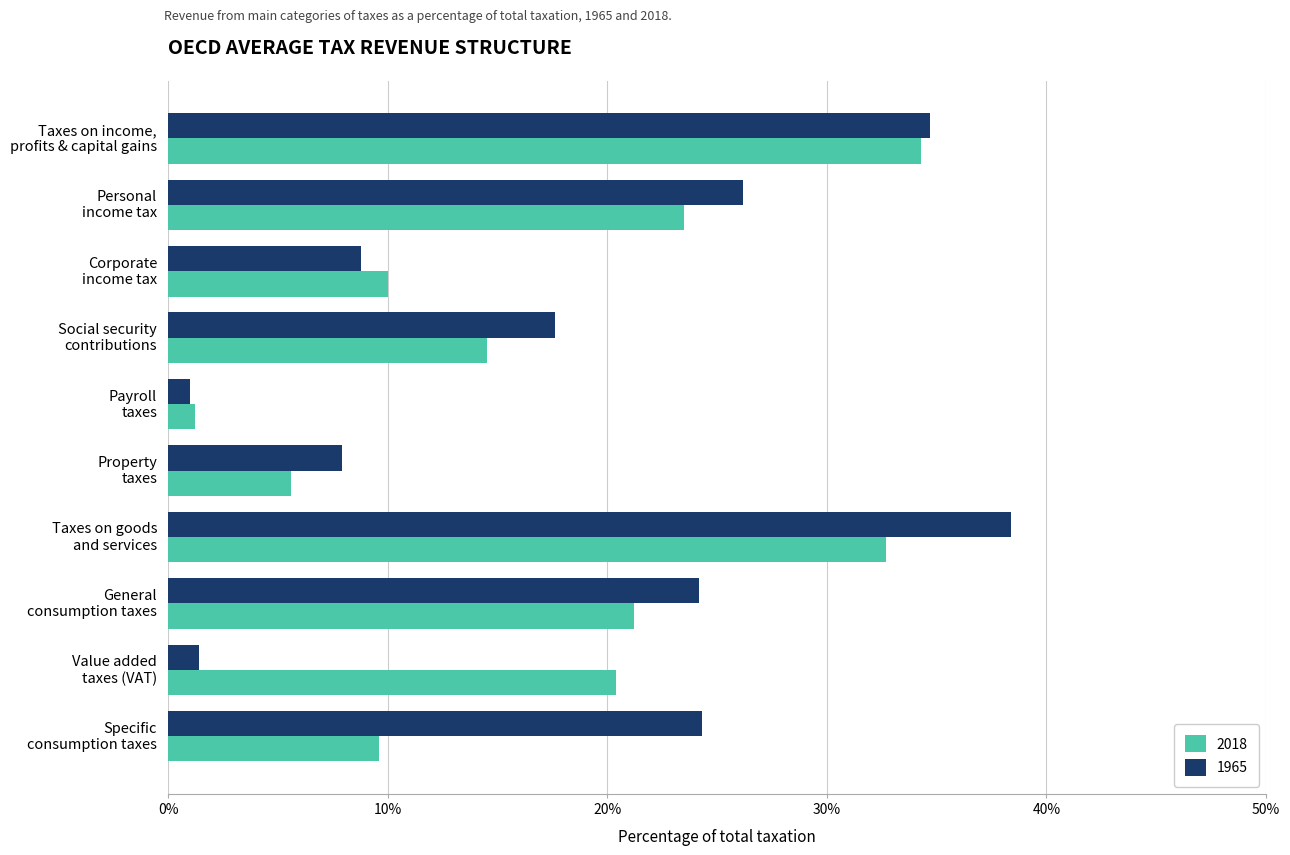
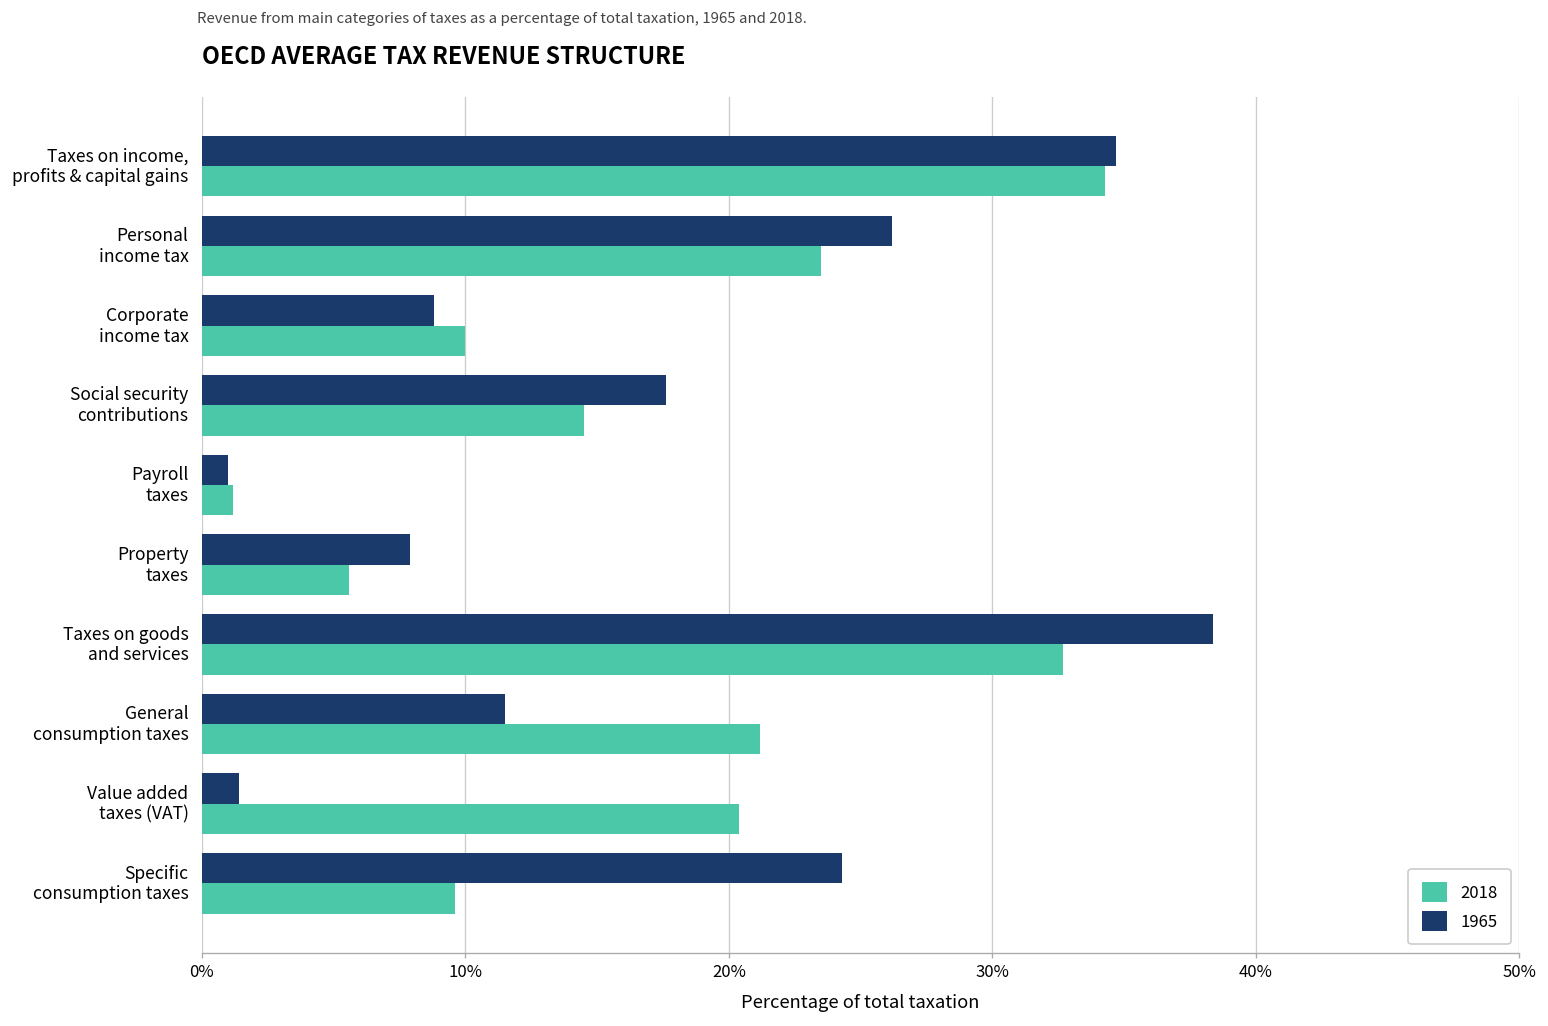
  {
    "2018": {
      "Taxes on income, profits & capital gains": "34.3%",
      "Personal income tax": "23.5%",
      "Corporate income tax": "10.0%",
      "Social security contributions": "14.5%",
      "Payroll taxes": "1.2%",
      "Property taxes": "5.6%",
      "Taxes on goods and services": "32.7%",
      "General consumption taxes": "21.2%",
      "Value added taxes (VAT)": "20.4%",
      "Specific consumption taxes": "9.6%"
    },
    "1965": {
      "Taxes on income, profits & capital gains": "34.7%",
      "Personal income tax": "26.2%",
      "Corporate income tax": "8.8%",
      "Social security contributions": "17.6%",
      "Payroll taxes": "1.0%",
      "Property taxes": "7.9%",
      "Taxes on goods and services": "38.4%",
-     "General consumption taxes": "24.2%",
+     "General consumption taxes": "11.5%",
      "Value added taxes (VAT)": "1.4%",
      "Specific consumption taxes": "24.3%"
    }
  }
